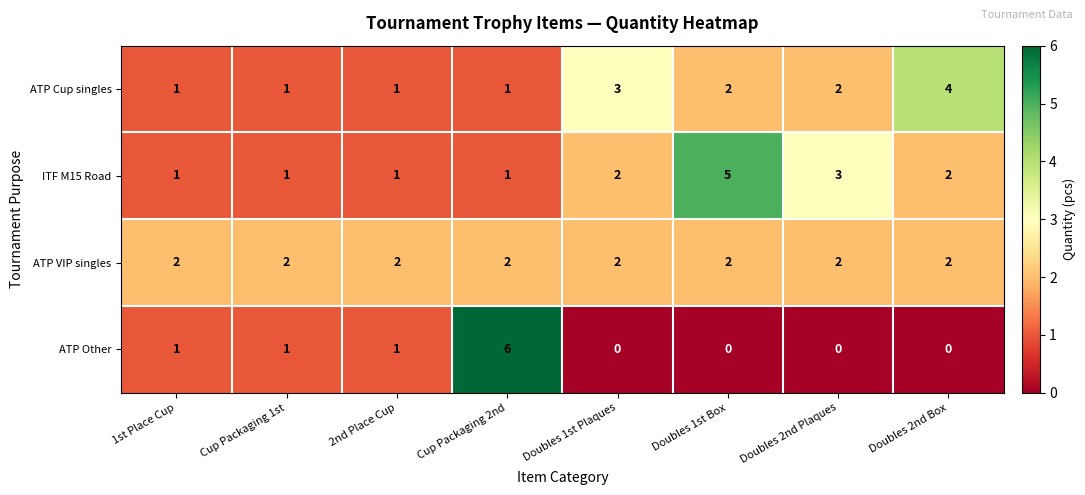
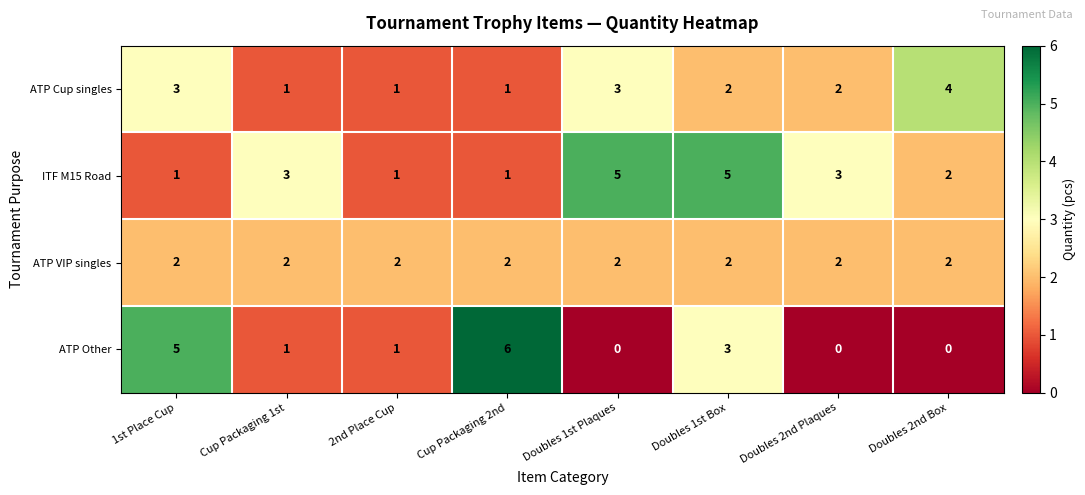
  {
    "ATP Cup singles": {
-     "1st Place Cup": 1,
+     "1st Place Cup": 3,
      "Cup Packaging 1st": 1,
      "2nd Place Cup": 1,
      "Cup Packaging 2nd": 1,
      "Doubles 1st Plaques": 3,
      "Doubles 1st Box": 2,
      "Doubles 2nd Plaques": 2,
      "Doubles 2nd Box": 4
    },
    "ITF M15 Road": {
      "1st Place Cup": 1,
-     "Cup Packaging 1st": 1,
+     "Cup Packaging 1st": 3,
      "2nd Place Cup": 1,
      "Cup Packaging 2nd": 1,
-     "Doubles 1st Plaques": 2,
+     "Doubles 1st Plaques": 5,
      "Doubles 1st Box": 5,
      "Doubles 2nd Plaques": 3,
      "Doubles 2nd Box": 2
    },
    "ATP VIP singles": {
      "1st Place Cup": 2,
      "Cup Packaging 1st": 2,
      "2nd Place Cup": 2,
      "Cup Packaging 2nd": 2,
      "Doubles 1st Plaques": 2,
      "Doubles 1st Box": 2,
      "Doubles 2nd Plaques": 2,
      "Doubles 2nd Box": 2
    },
    "ATP Other": {
-     "1st Place Cup": 1,
+     "1st Place Cup": 5,
      "Cup Packaging 1st": 1,
      "2nd Place Cup": 1,
      "Cup Packaging 2nd": 6,
      "Doubles 1st Plaques": 0,
-     "Doubles 1st Box": 0,
+     "Doubles 1st Box": 3,
      "Doubles 2nd Plaques": 0,
      "Doubles 2nd Box": 0
    }
  }
